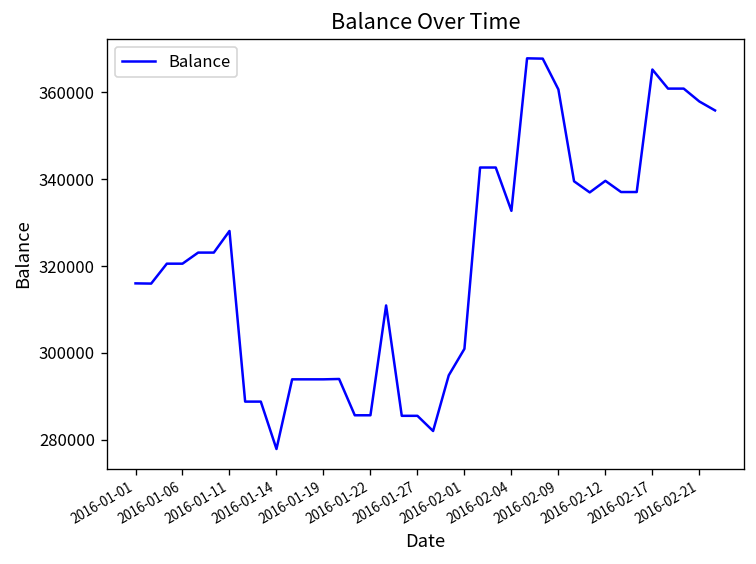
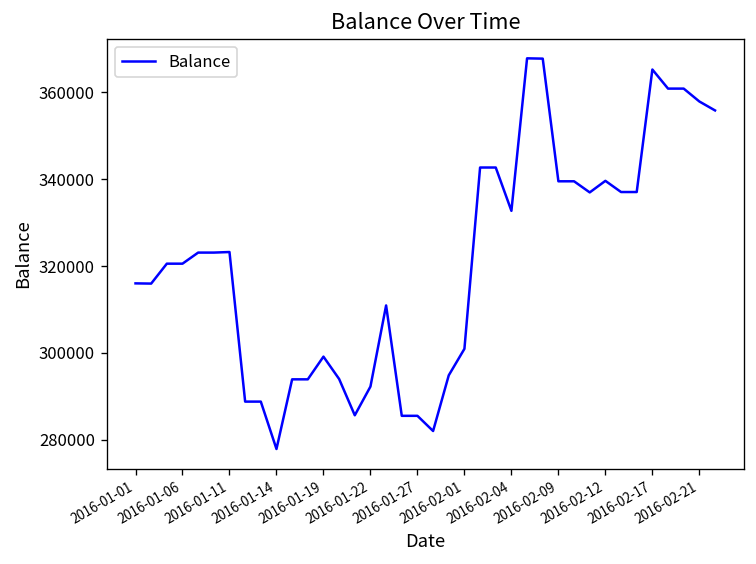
  {
    "2016-01-01": 316000,
    "2016-01-06": 321000,
-   "2016-01-11": 328000,
+   "2016-01-11": 323000,
    "2016-01-14": 278000,
-   "2016-01-19": 294000,
-   "2016-01-22": 286000,
+   "2016-01-19": 299000,
+   "2016-01-22": 292000,
    "2016-01-27": 286000,
    "2016-02-01": 301000,
    "2016-02-04": 333000,
-   "2016-02-09": 361000,
+   "2016-02-09": 340000,
    "2016-02-12": 340000,
    "2016-02-17": 365000,
    "2016-02-21": 358000
  }
